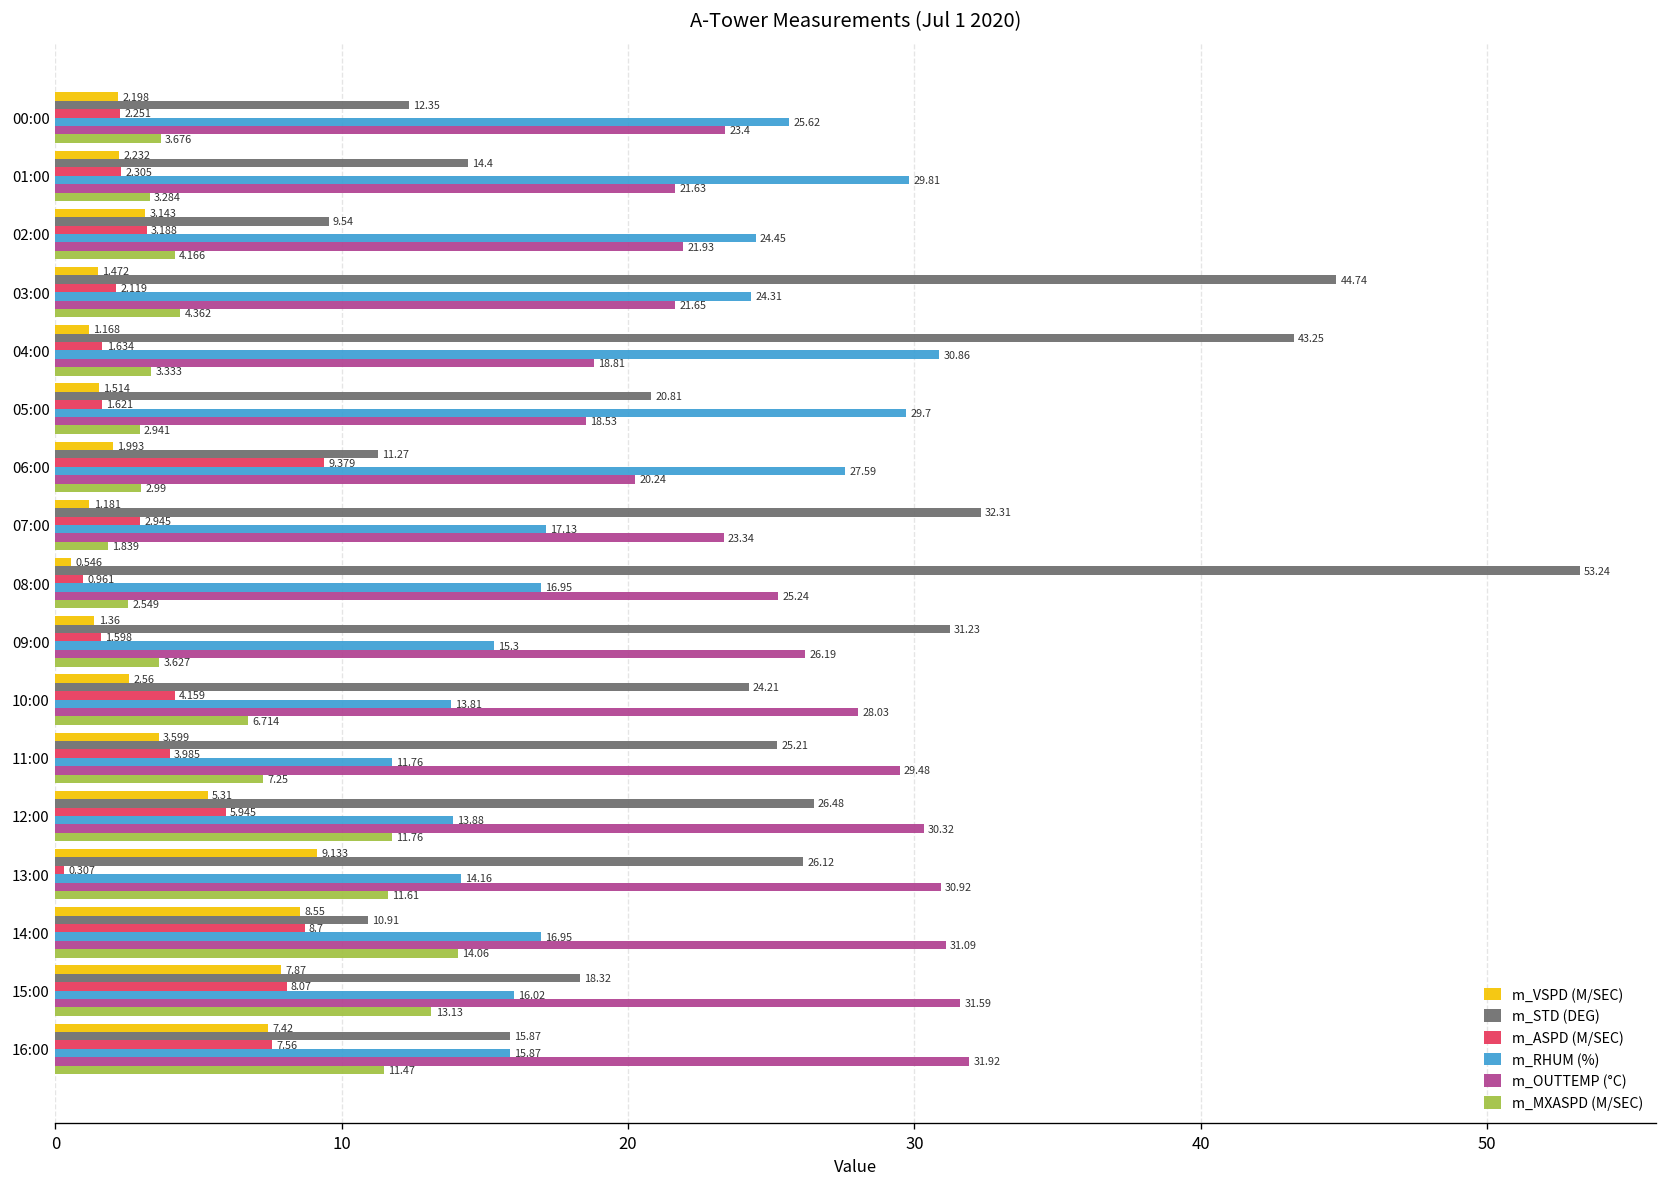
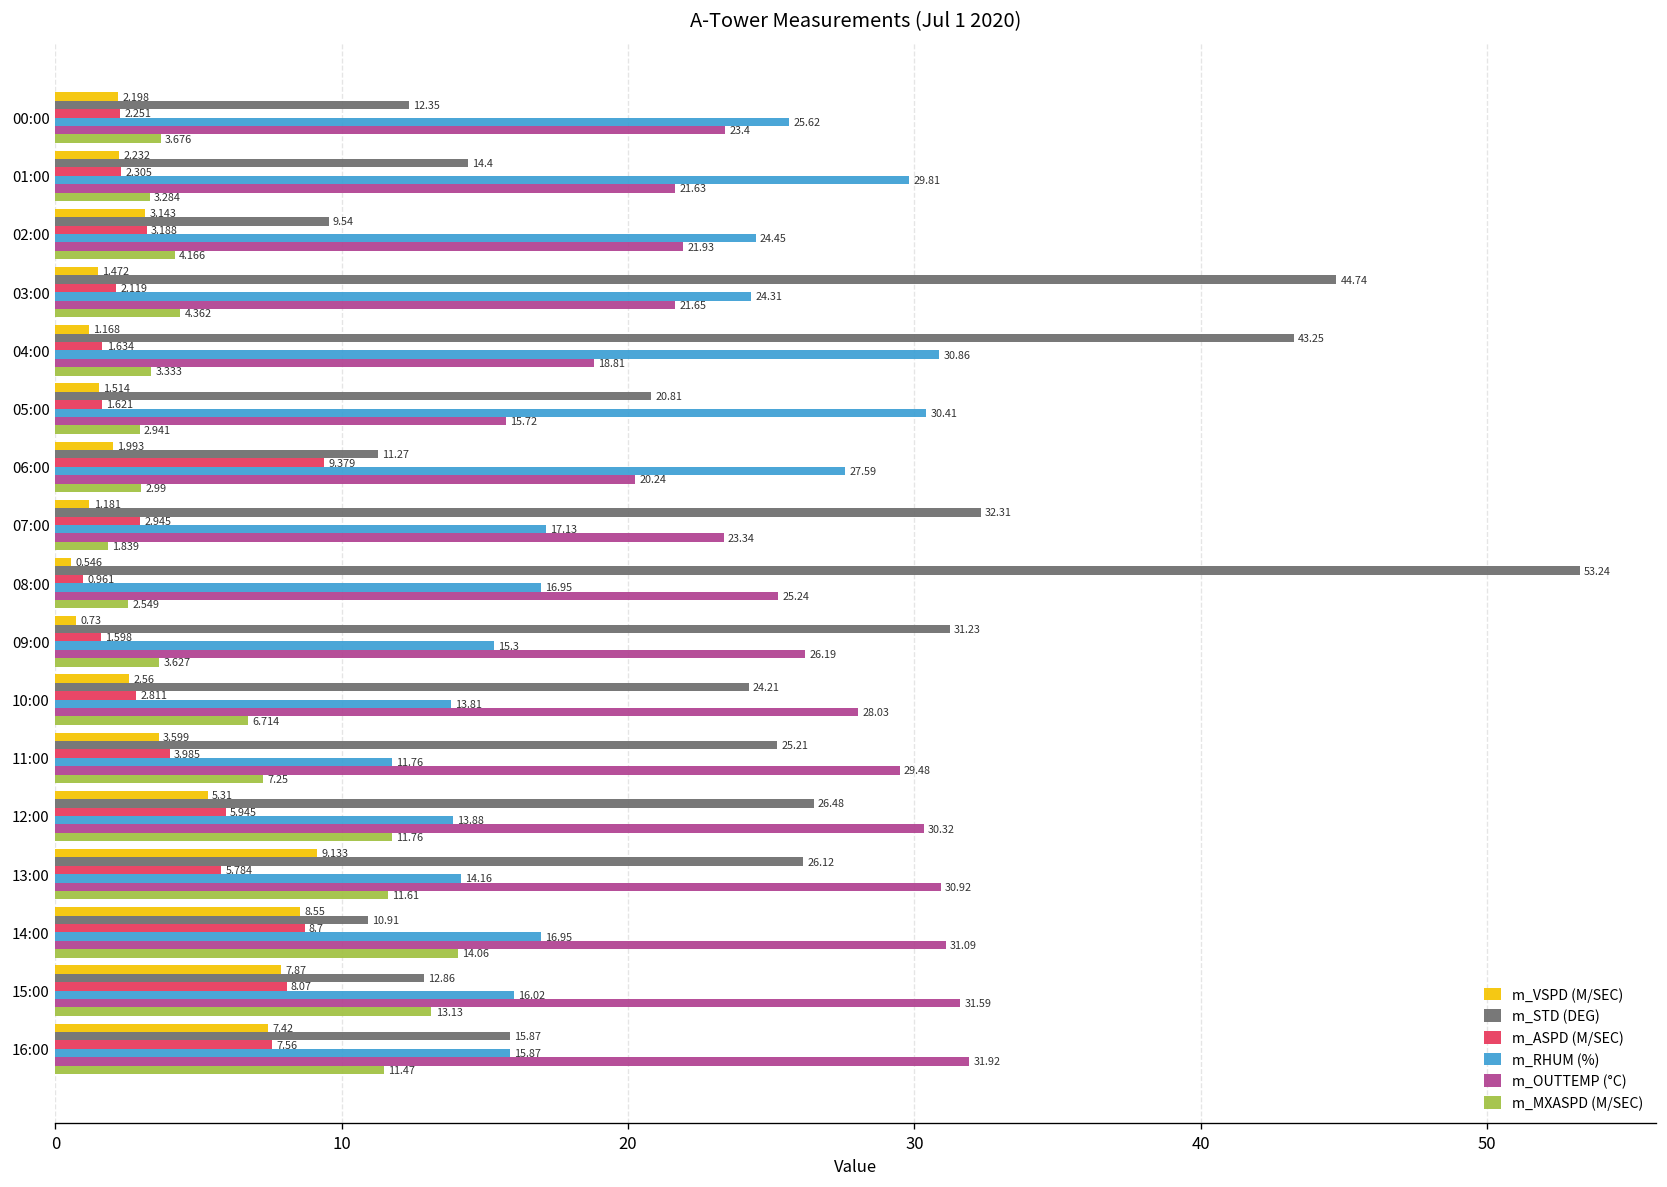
  {
    "m_VSPD (M/SEC)": {
      "00:00": 2.198,
      "01:00": 2.232,
      "02:00": 3.143,
      "03:00": 1.472,
      "04:00": 1.168,
      "05:00": 1.514,
      "06:00": 1.993,
      "07:00": 1.181,
      "08:00": 0.546,
-     "09:00": 1.36,
+     "09:00": 0.73,
      "10:00": 2.56,
      "11:00": 3.599,
      "12:00": 5.31,
      "13:00": 9.133,
      "14:00": 8.55,
      "15:00": 7.87,
      "16:00": 7.42
    },
    "m_STD (DEG)": {
      "00:00": 12.35,
      "01:00": 14.4,
      "02:00": 9.54,
      "03:00": 44.74,
      "04:00": 43.25,
      "05:00": 20.81,
      "06:00": 11.27,
      "07:00": 32.31,
      "08:00": 53.24,
      "09:00": 31.23,
      "10:00": 24.21,
      "11:00": 25.21,
      "12:00": 26.48,
      "13:00": 26.12,
      "14:00": 10.91,
-     "15:00": 18.32,
+     "15:00": 12.86,
      "16:00": 15.87
    },
    "m_ASPD (M/SEC)": {
      "00:00": 2.251,
      "01:00": 2.305,
      "02:00": 3.188,
      "03:00": 2.119,
      "04:00": 1.634,
      "05:00": 1.621,
      "06:00": 9.379,
      "07:00": 2.945,
      "08:00": 0.961,
      "09:00": 1.598,
-     "10:00": 4.159,
+     "10:00": 2.811,
      "11:00": 3.985,
      "12:00": 5.945,
-     "13:00": 0.307,
+     "13:00": 5.784,
      "14:00": 8.7,
      "15:00": 8.07,
      "16:00": 7.56
    },
    "m_RHUM (%)": {
      "00:00": 25.62,
      "01:00": 29.81,
      "02:00": 24.45,
      "03:00": 24.31,
      "04:00": 30.86,
-     "05:00": 29.7,
+     "05:00": 30.41,
      "06:00": 27.59,
      "07:00": 17.13,
      "08:00": 16.95,
      "09:00": 15.3,
      "10:00": 13.81,
      "11:00": 11.76,
      "12:00": 13.88,
      "13:00": 14.16,
      "14:00": 16.95,
      "15:00": 16.02,
      "16:00": 15.87
    },
    "m_OUTTEMP (°C)": {
      "00:00": 23.4,
      "01:00": 21.63,
      "02:00": 21.93,
      "03:00": 21.65,
      "04:00": 18.81,
-     "05:00": 18.53,
+     "05:00": 15.72,
      "06:00": 20.24,
      "07:00": 23.34,
      "08:00": 25.24,
      "09:00": 26.19,
      "10:00": 28.03,
      "11:00": 29.48,
      "12:00": 30.32,
      "13:00": 30.92,
      "14:00": 31.09,
      "15:00": 31.59,
      "16:00": 31.92
    },
    "m_MXASPD (M/SEC)": {
      "00:00": 3.676,
      "01:00": 3.284,
      "02:00": 4.166,
      "03:00": 4.362,
      "04:00": 3.333,
      "05:00": 2.941,
      "06:00": 2.99,
      "07:00": 1.839,
      "08:00": 2.549,
      "09:00": 3.627,
      "10:00": 6.714,
      "11:00": 7.25,
      "12:00": 11.76,
      "13:00": 11.61,
      "14:00": 14.06,
      "15:00": 13.13,
      "16:00": 11.47
    }
  }
